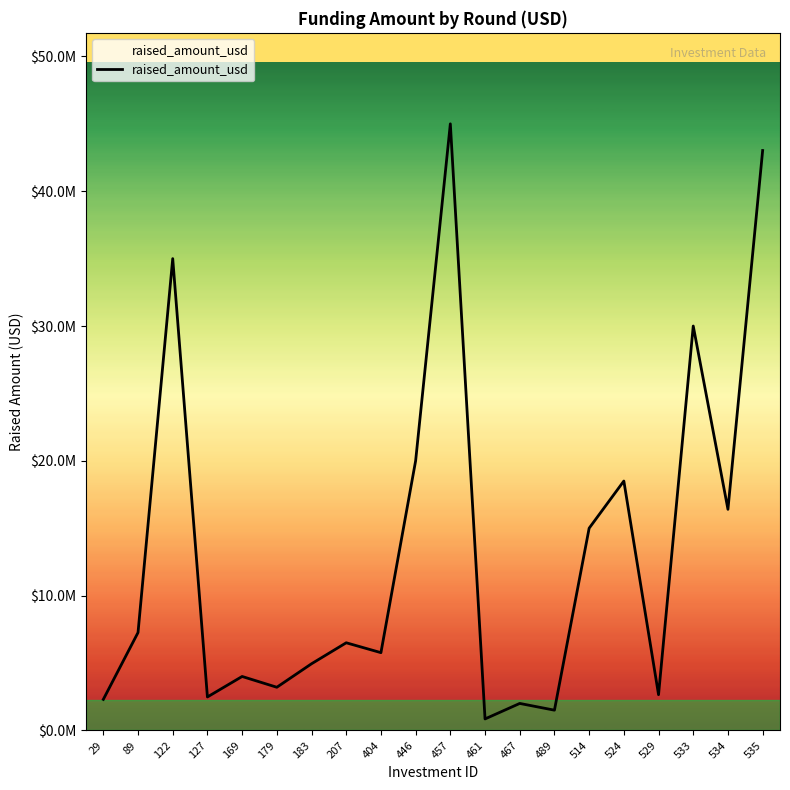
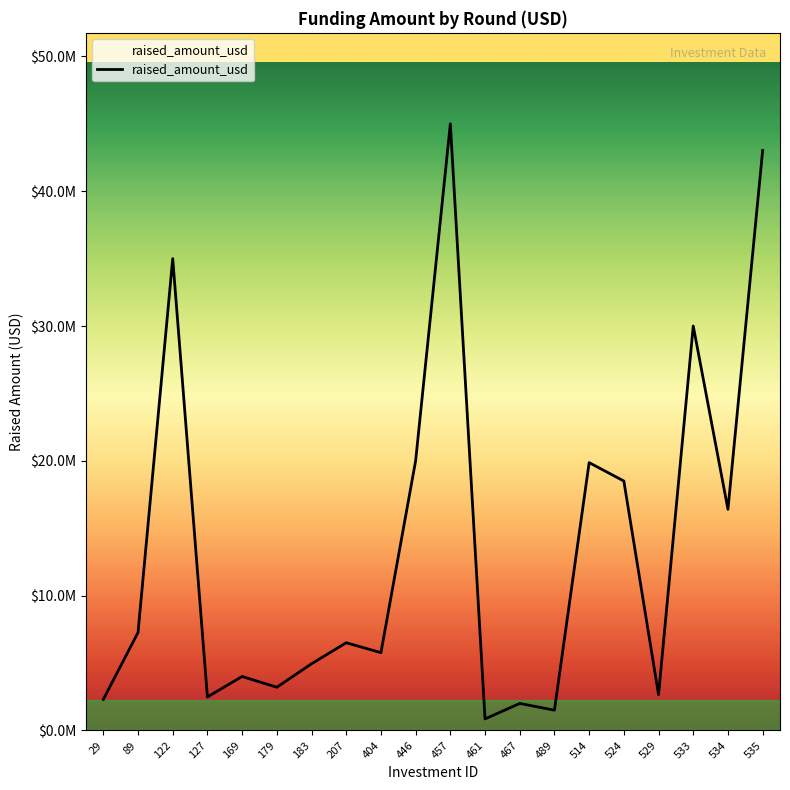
  {
    "29": "$2300000",
    "89": "$7300000",
    "122": "$35000000",
    "127": "$2500000",
    "169": "$4000000",
    "179": "$3200000",
    "183": "$4900000",
    "207": "$6500000",
    "404": "$5800000",
    "446": "$20000000",
    "457": "$45000000",
-   "514": "$15000000",
+   "514": "$19900000",
    "524": "$18500000",
    "529": "$2600000",
    "533": "$30000000",
    "534": "$16400000",
    "535": "$43000000"
  }
